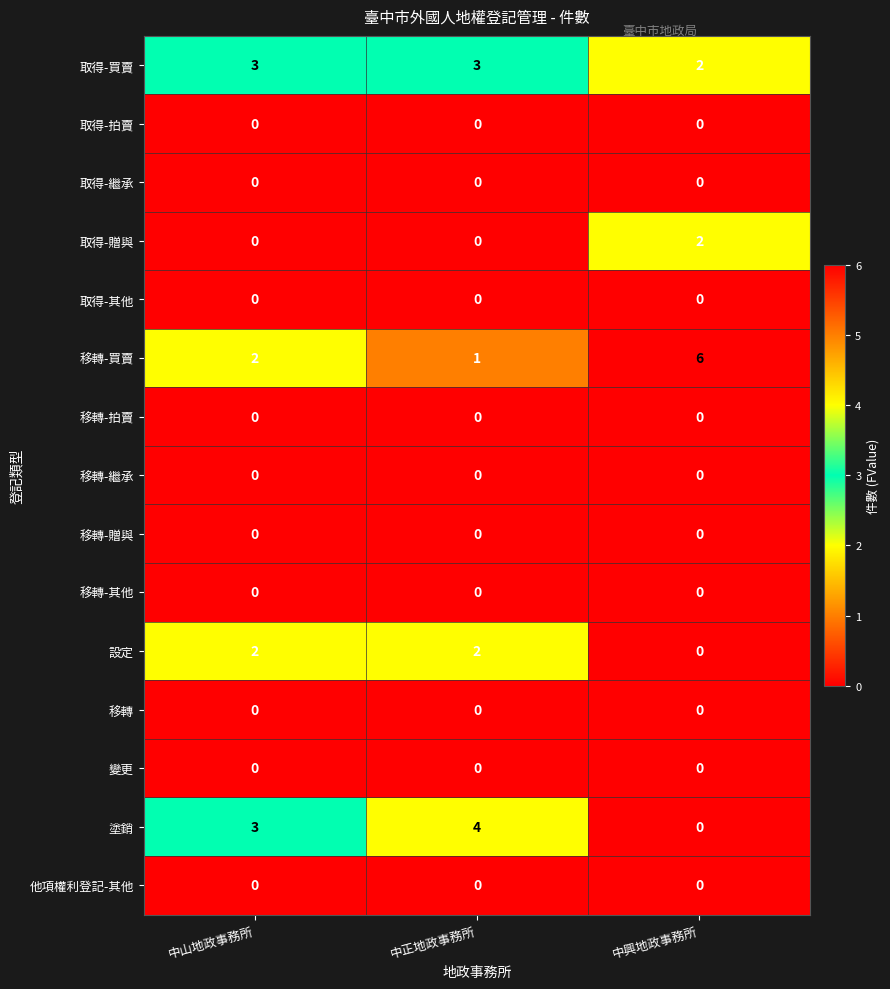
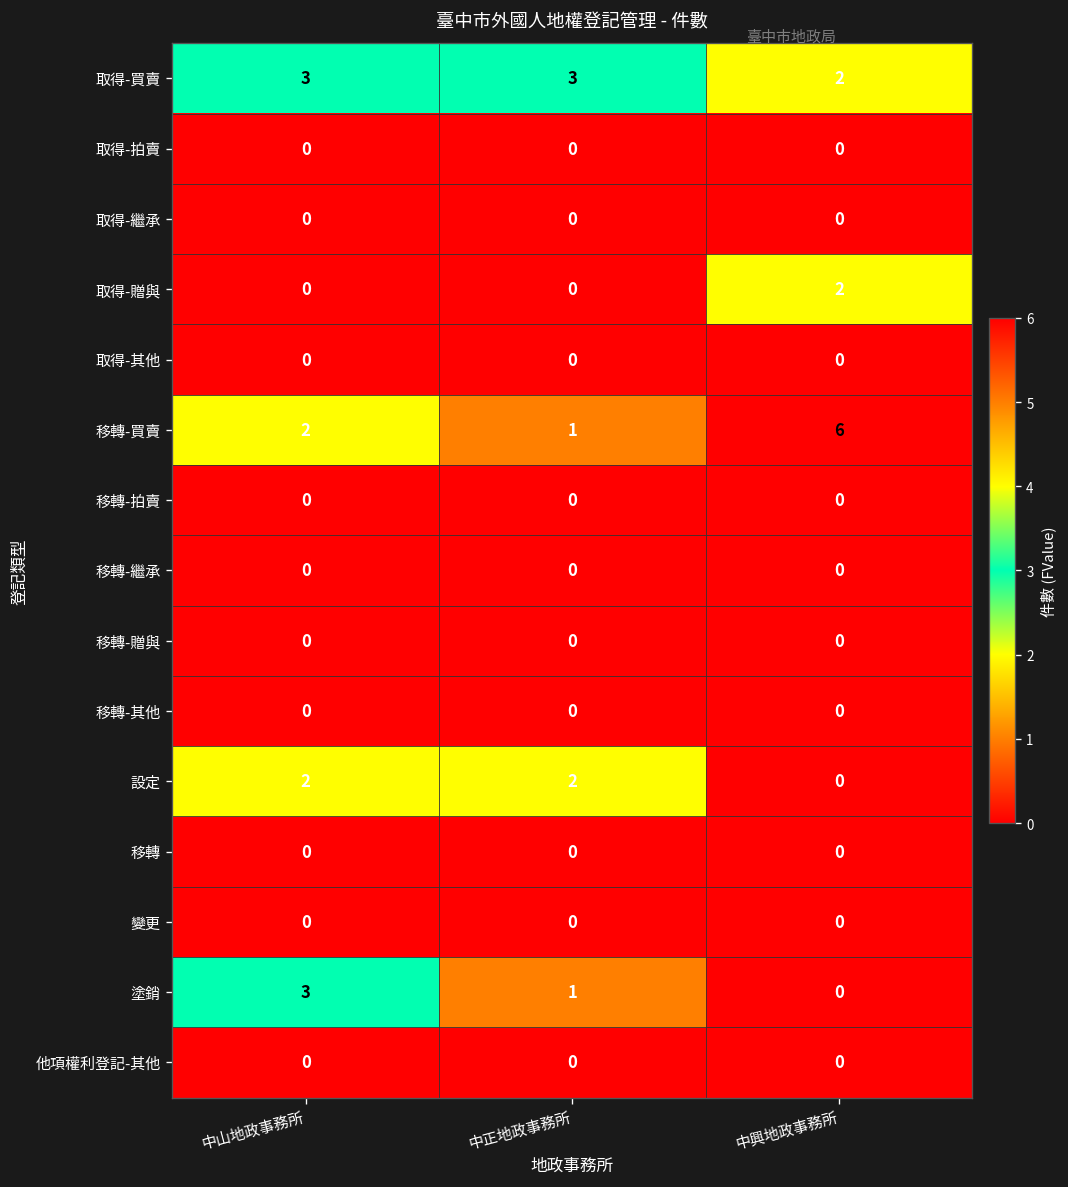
  {
    "取得-買賣": {
      "中山地政事務所": 3,
      "中正地政事務所": 3,
      "中興地政事務所": 2
    },
    "取得-拍賣": {
      "中山地政事務所": 0,
      "中正地政事務所": 0,
      "中興地政事務所": 0
    },
    "取得-繼承": {
      "中山地政事務所": 0,
      "中正地政事務所": 0,
      "中興地政事務所": 0
    },
    "取得-贈與": {
      "中山地政事務所": 0,
      "中正地政事務所": 0,
      "中興地政事務所": 2
    },
    "取得-其他": {
      "中山地政事務所": 0,
      "中正地政事務所": 0,
      "中興地政事務所": 0
    },
    "移轉-買賣": {
      "中山地政事務所": 2,
      "中正地政事務所": 1,
      "中興地政事務所": 6
    },
    "移轉-拍賣": {
      "中山地政事務所": 0,
      "中正地政事務所": 0,
      "中興地政事務所": 0
    },
    "移轉-繼承": {
      "中山地政事務所": 0,
      "中正地政事務所": 0,
      "中興地政事務所": 0
    },
    "移轉-贈與": {
      "中山地政事務所": 0,
      "中正地政事務所": 0,
      "中興地政事務所": 0
    },
    "移轉-其他": {
      "中山地政事務所": 0,
      "中正地政事務所": 0,
      "中興地政事務所": 0
    },
    "設定": {
      "中山地政事務所": 2,
      "中正地政事務所": 2,
      "中興地政事務所": 0
    },
    "移轉": {
      "中山地政事務所": 0,
      "中正地政事務所": 0,
      "中興地政事務所": 0
    },
    "變更": {
      "中山地政事務所": 0,
      "中正地政事務所": 0,
      "中興地政事務所": 0
    },
    "塗銷": {
      "中山地政事務所": 3,
-     "中正地政事務所": 4,
+     "中正地政事務所": 1,
      "中興地政事務所": 0
    },
    "他項權利登記-其他": {
      "中山地政事務所": 0,
      "中正地政事務所": 0,
      "中興地政事務所": 0
    }
  }
